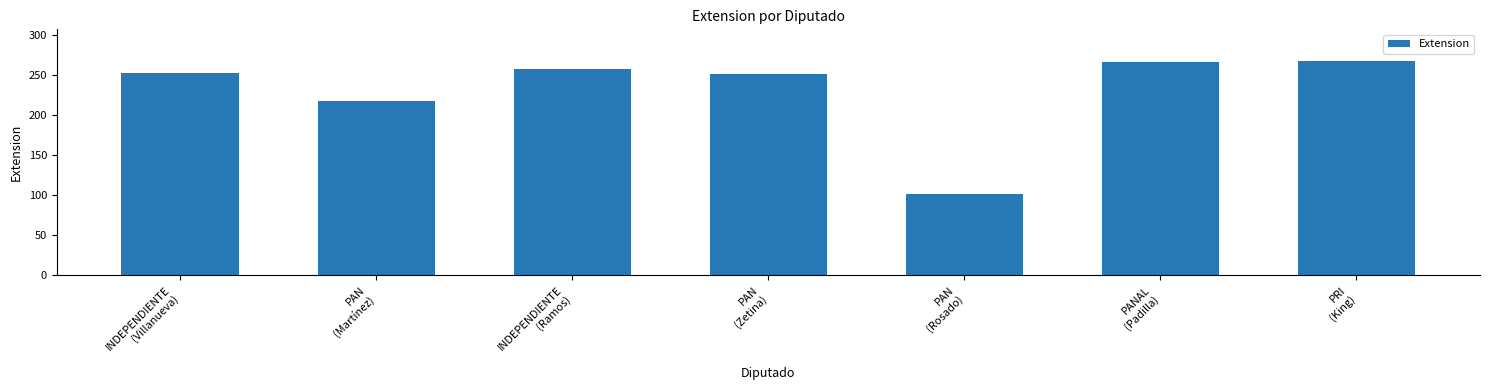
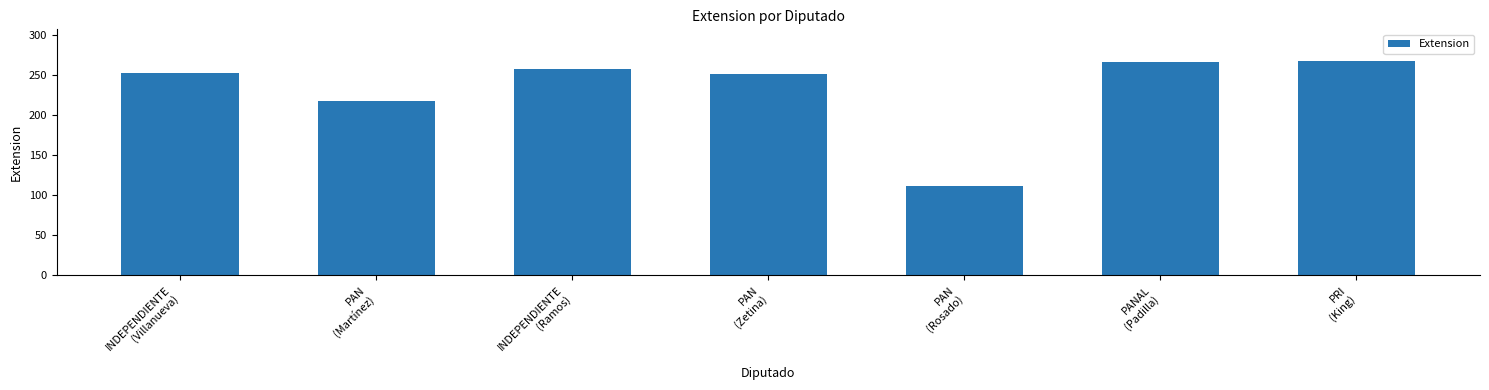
  {
    "INDEPENDIENTE (Villanueva)": 250,
    "PAN (Martínez)": 220,
    "INDEPENDIENTE (Ramos)": 260,
    "PAN (Zetina)": 250,
-   "PAN (Rosado)": 100,
+   "PAN (Rosado)": 110,
    "PANAL (Padilla)": 270,
    "PRI (King)": 270
  }
